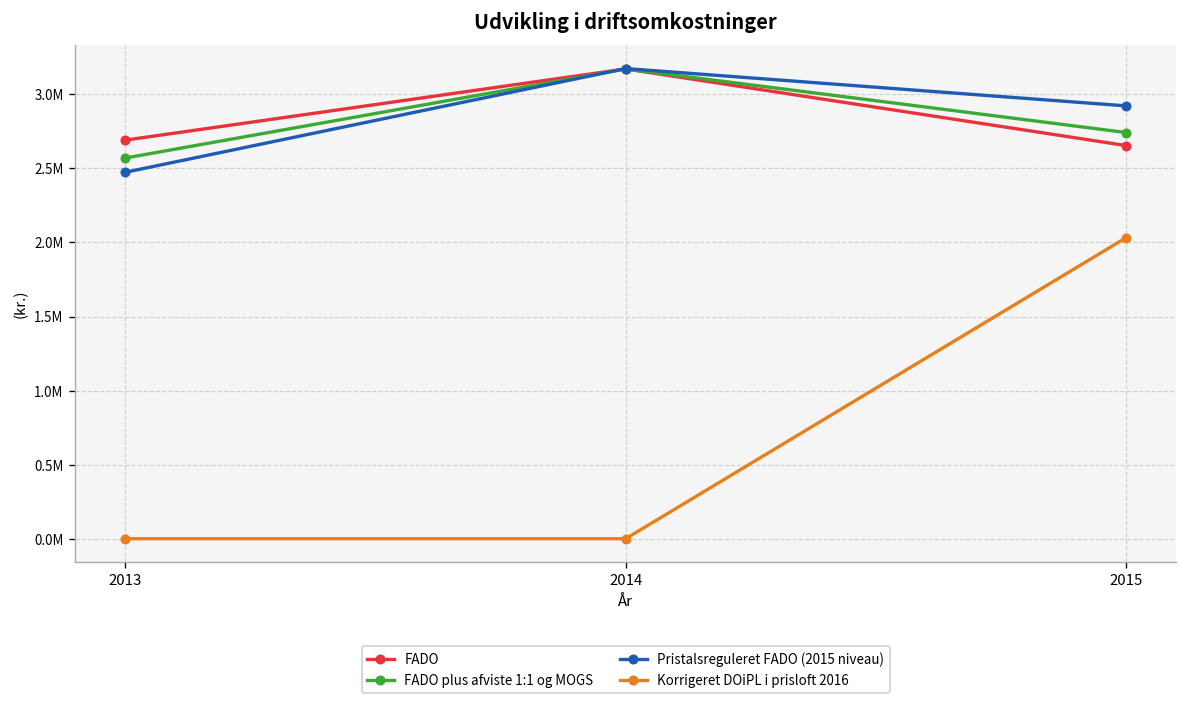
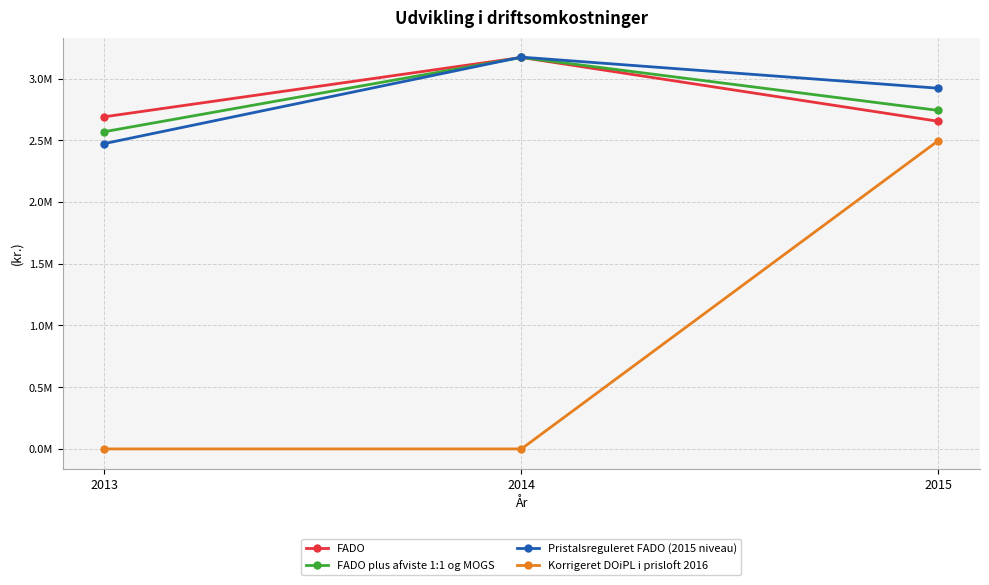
  {
    "FADO": {
      "2013": 2690000,
      "2015": 2650000
    },
    "FADO plus afviste 1:1 og MOGS": {
      "2013": 2570000,
      "2015": 2740000
    },
    "Pristalsreguleret FADO (2015 niveau)": {
      "2013": 2470000,
      "2015": 2920000
    },
    "Korrigeret DOiPL i prisloft 2016": {
      "2013": 0,
      "2014": 0,
-     "2015": 2030000
+     "2015": 2500000
    }
  }
